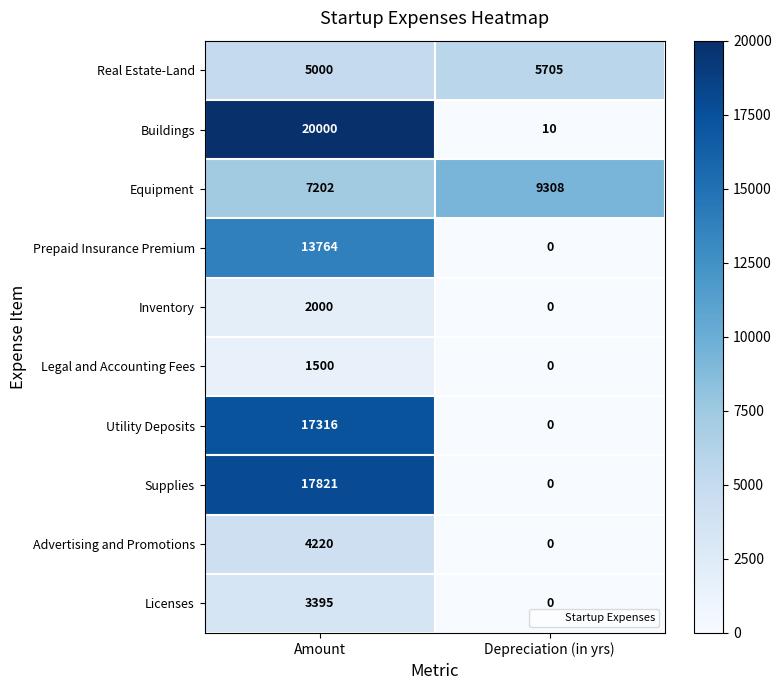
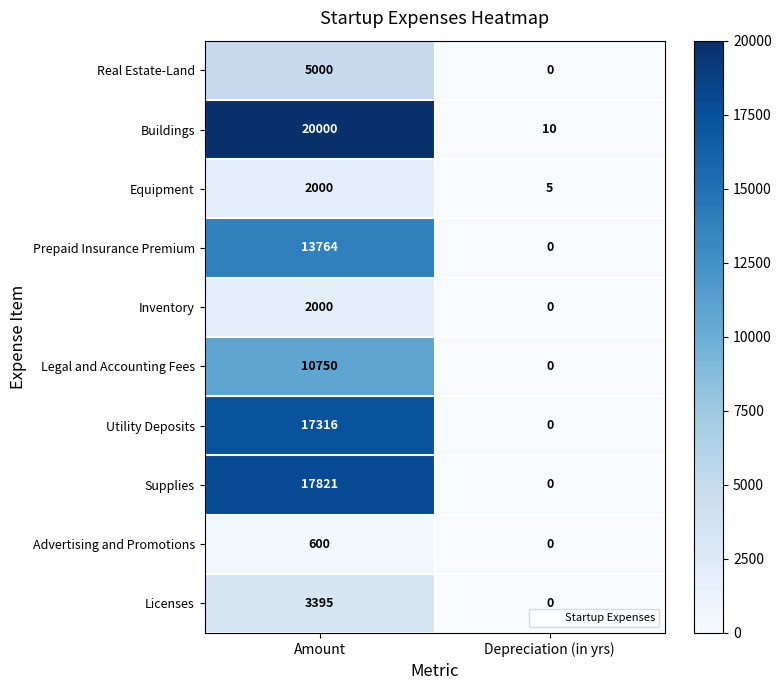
  {
    "Real Estate-Land": {
      "Amount": 5000,
-     "Depreciation (in yrs)": 5705
+     "Depreciation (in yrs)": 0
    },
    "Buildings": {
      "Amount": 20000,
      "Depreciation (in yrs)": 10
    },
    "Equipment": {
-     "Amount": 7202,
-     "Depreciation (in yrs)": 9308
+     "Amount": 2000,
+     "Depreciation (in yrs)": 5
    },
    "Prepaid Insurance Premium": {
      "Amount": 13764,
      "Depreciation (in yrs)": 0
    },
    "Inventory": {
      "Amount": 2000,
      "Depreciation (in yrs)": 0
    },
    "Legal and Accounting Fees": {
-     "Amount": 1500,
+     "Amount": 10750,
      "Depreciation (in yrs)": 0
    },
    "Utility Deposits": {
      "Amount": 17316,
      "Depreciation (in yrs)": 0
    },
    "Supplies": {
      "Amount": 17821,
      "Depreciation (in yrs)": 0
    },
    "Advertising and Promotions": {
-     "Amount": 4220,
+     "Amount": 600,
      "Depreciation (in yrs)": 0
    },
    "Licenses": {
      "Amount": 3395
    }
  }
